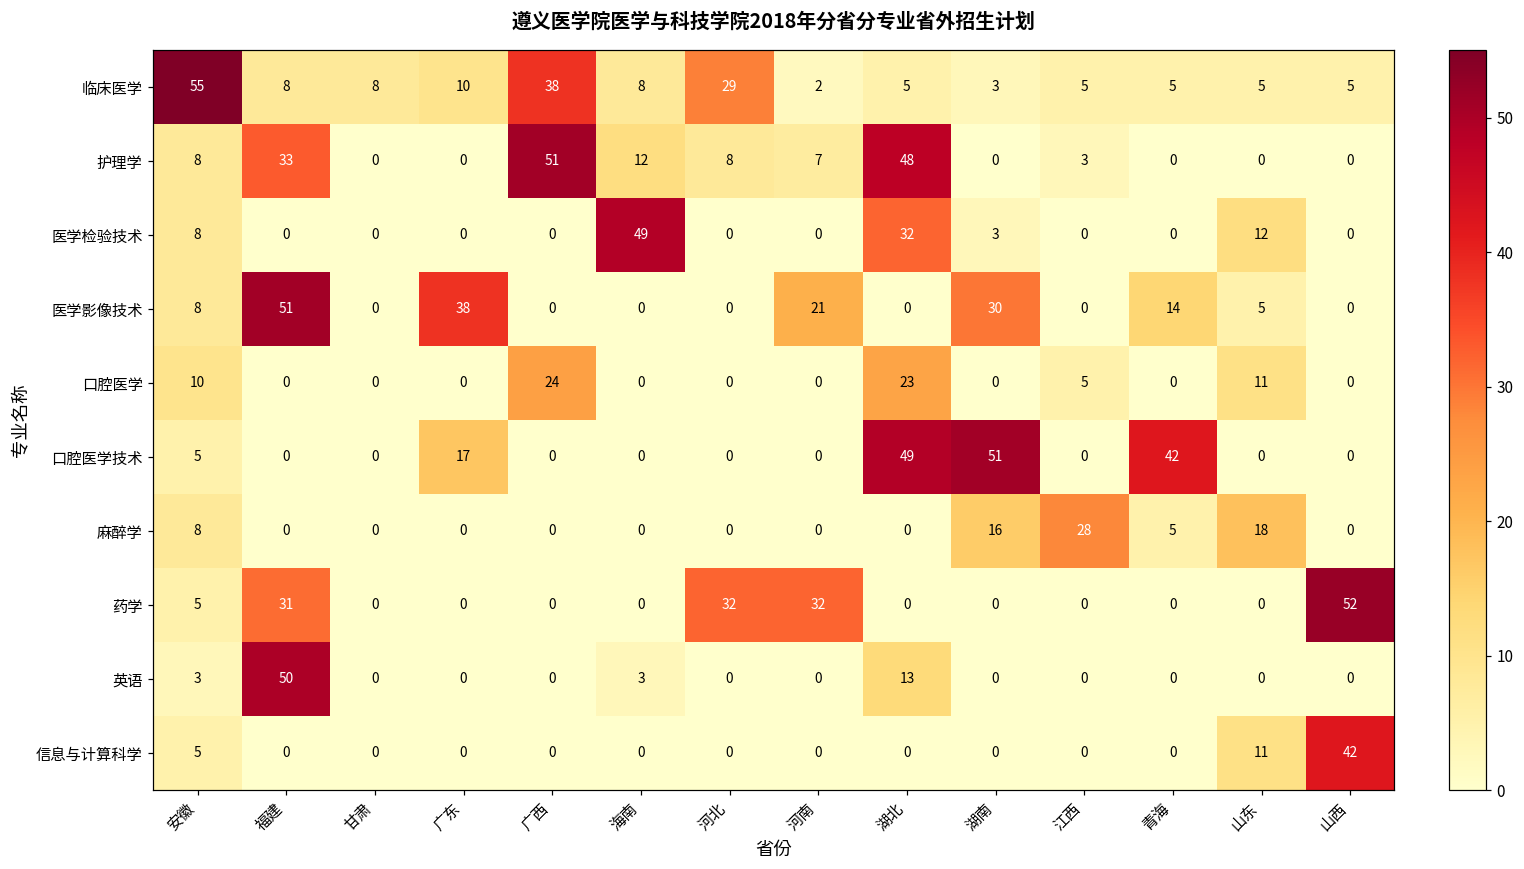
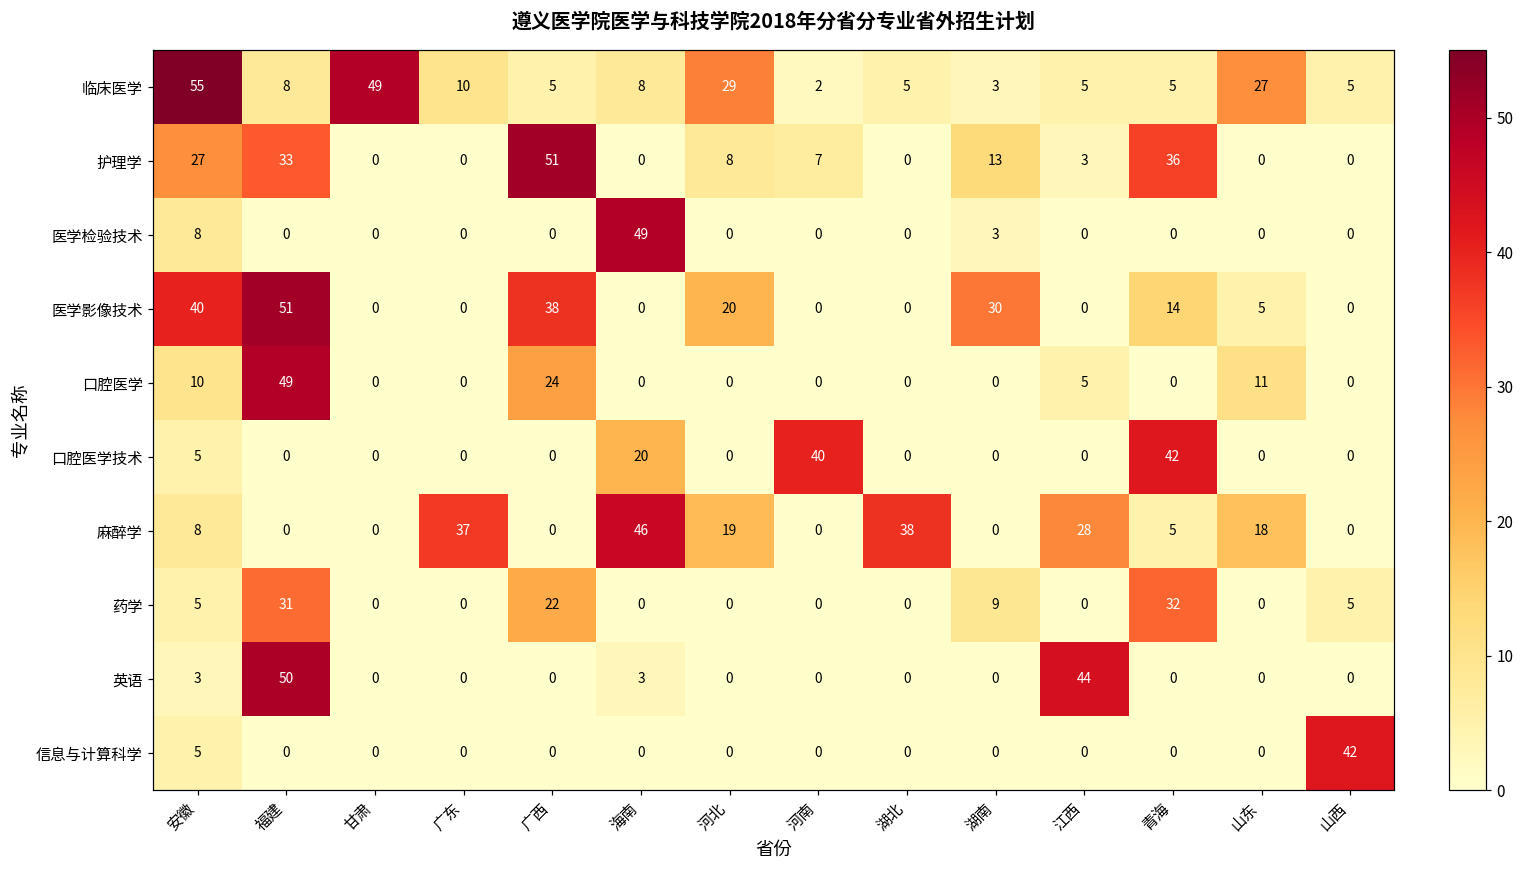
  {
    "临床医学": {
      "安徽": 55,
      "福建": 8,
-     "甘肃": 8,
+     "甘肃": 49,
      "广东": 10,
-     "广西": 38,
+     "广西": 5,
      "海南": 8,
      "河北": 29,
      "河南": 2,
      "湖北": 5,
      "湖南": 3,
      "江西": 5,
      "青海": 5,
-     "山东": 5,
+     "山东": 27,
      "山西": 5
    },
    "护理学": {
-     "安徽": 8,
+     "安徽": 27,
      "福建": 33,
      "甘肃": 0,
      "广东": 0,
      "广西": 51,
-     "海南": 12,
+     "海南": 0,
      "河北": 8,
      "河南": 7,
-     "湖北": 48,
-     "湖南": 0,
+     "湖北": 0,
+     "湖南": 13,
      "江西": 3,
-     "青海": 0,
+     "青海": 36,
      "山东": 0,
      "山西": 0
    },
    "医学检验技术": {
      "安徽": 8,
      "福建": 0,
      "甘肃": 0,
      "广东": 0,
      "广西": 0,
      "海南": 49,
      "河北": 0,
      "河南": 0,
-     "湖北": 32,
+     "湖北": 0,
      "湖南": 3,
      "江西": 0,
      "青海": 0,
-     "山东": 12,
+     "山东": 0,
      "山西": 0
    },
    "医学影像技术": {
-     "安徽": 8,
+     "安徽": 40,
      "福建": 51,
      "甘肃": 0,
-     "广东": 38,
-     "广西": 0,
+     "广东": 0,
+     "广西": 38,
      "海南": 0,
-     "河北": 0,
-     "河南": 21,
+     "河北": 20,
+     "河南": 0,
      "湖北": 0,
      "湖南": 30,
      "江西": 0,
      "青海": 14,
      "山东": 5,
      "山西": 0
    },
    "口腔医学": {
      "安徽": 10,
-     "福建": 0,
+     "福建": 49,
      "甘肃": 0,
      "广东": 0,
      "广西": 24,
      "海南": 0,
      "河北": 0,
      "河南": 0,
-     "湖北": 23,
+     "湖北": 0,
      "湖南": 0,
      "江西": 5,
      "青海": 0,
      "山东": 11,
      "山西": 0
    },
    "口腔医学技术": {
      "安徽": 5,
      "福建": 0,
      "甘肃": 0,
-     "广东": 17,
+     "广东": 0,
      "广西": 0,
-     "海南": 0,
+     "海南": 20,
      "河北": 0,
-     "河南": 0,
-     "湖北": 49,
-     "湖南": 51,
+     "河南": 40,
+     "湖北": 0,
+     "湖南": 0,
      "江西": 0,
      "青海": 42,
      "山东": 0,
      "山西": 0
    },
    "麻醉学": {
      "安徽": 8,
      "福建": 0,
      "甘肃": 0,
-     "广东": 0,
+     "广东": 37,
      "广西": 0,
-     "海南": 0,
-     "河北": 0,
+     "海南": 46,
+     "河北": 19,
      "河南": 0,
-     "湖北": 0,
-     "湖南": 16,
+     "湖北": 38,
+     "湖南": 0,
      "江西": 28,
      "青海": 5,
      "山东": 18,
      "山西": 0
    },
    "药学": {
      "安徽": 5,
      "福建": 31,
      "甘肃": 0,
      "广东": 0,
-     "广西": 0,
+     "广西": 22,
      "海南": 0,
-     "河北": 32,
-     "河南": 32,
+     "河北": 0,
+     "河南": 0,
      "湖北": 0,
-     "湖南": 0,
+     "湖南": 9,
      "江西": 0,
-     "青海": 0,
+     "青海": 32,
      "山东": 0,
-     "山西": 52
+     "山西": 5
    },
    "英语": {
      "安徽": 3,
      "福建": 50,
      "甘肃": 0,
      "广东": 0,
      "广西": 0,
      "海南": 3,
      "河北": 0,
      "河南": 0,
-     "湖北": 13,
+     "湖北": 0,
      "湖南": 0,
-     "江西": 0,
+     "江西": 44,
      "青海": 0,
      "山东": 0,
      "山西": 0
    },
    "信息与计算科学": {
      "安徽": 5,
      "福建": 0,
      "甘肃": 0,
      "广东": 0,
      "广西": 0,
      "海南": 0,
      "河北": 0,
      "河南": 0,
      "湖北": 0,
      "湖南": 0,
      "江西": 0,
      "青海": 0,
-     "山东": 11,
+     "山东": 0,
      "山西": 42
    }
  }
